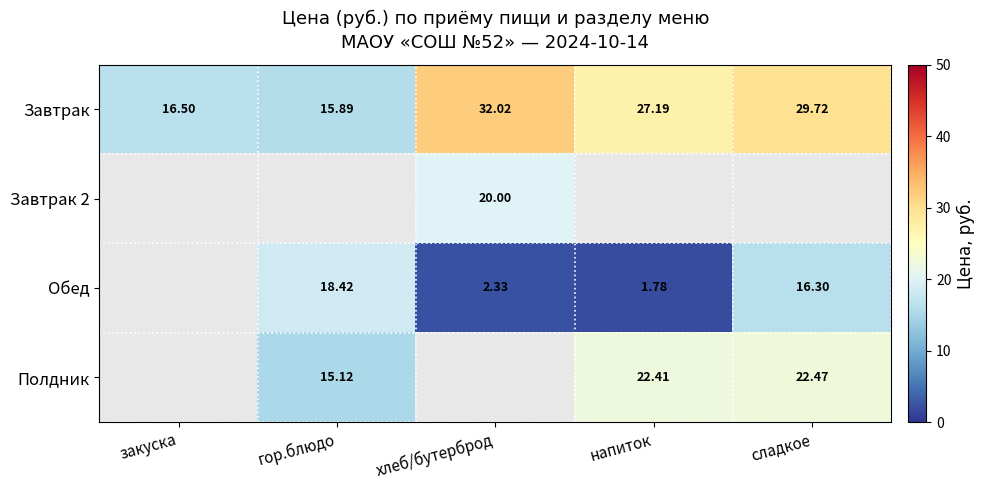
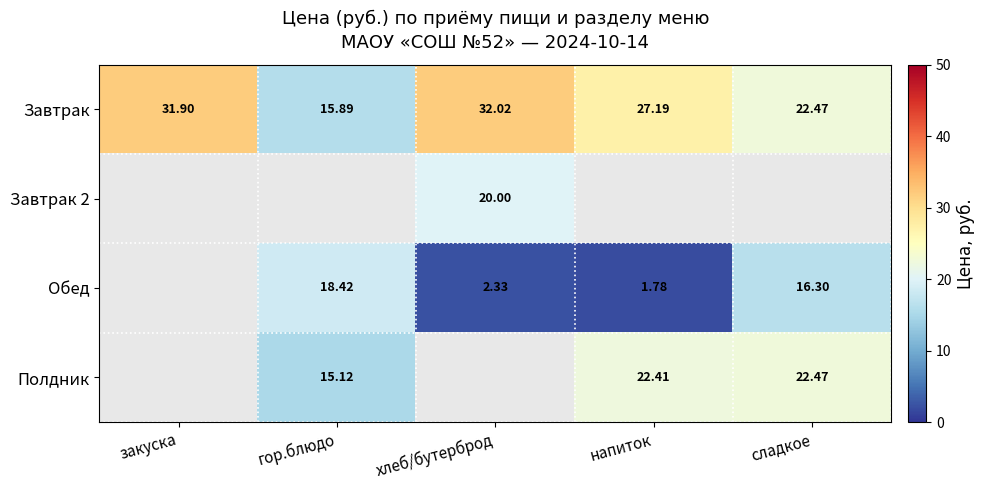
  {
    "Завтрак": {
-     "закуска": 16.50,
+     "закуска": 31.90,
      "гор.блюдо": 15.89,
      "хлеб/бутерброд": 32.02,
      "напиток": 27.19,
-     "сладкое": 29.72
+     "сладкое": 22.47
    },
    "Завтрак 2": {
      "хлеб/бутерброд": 20.00
    },
    "Обед": {
      "гор.блюдо": 18.42,
      "хлеб/бутерброд": 2.33,
      "напиток": 1.78,
      "сладкое": 16.30
    },
    "Полдник": {
      "гор.блюдо": 15.12,
      "напиток": 22.41,
      "сладкое": 22.47
    }
  }
